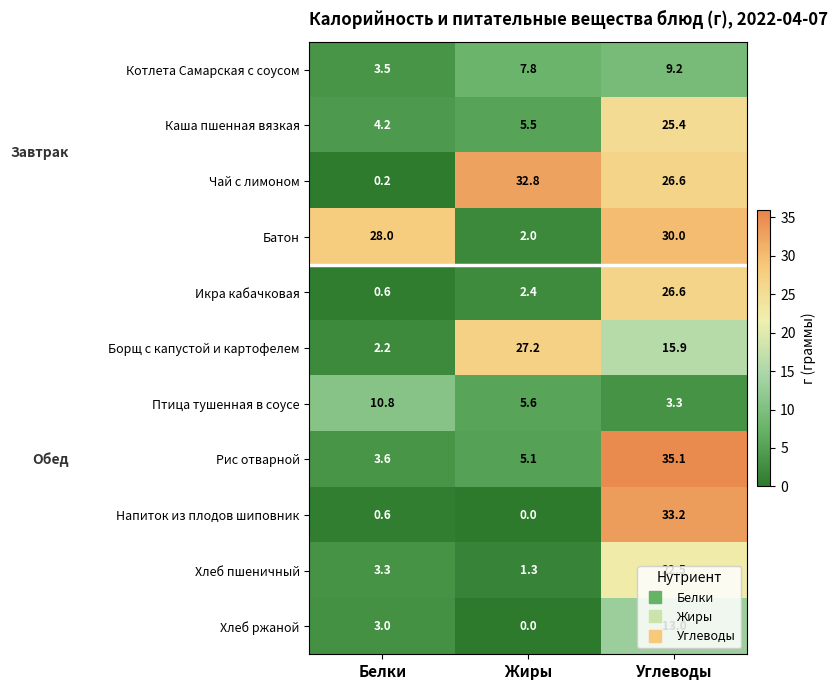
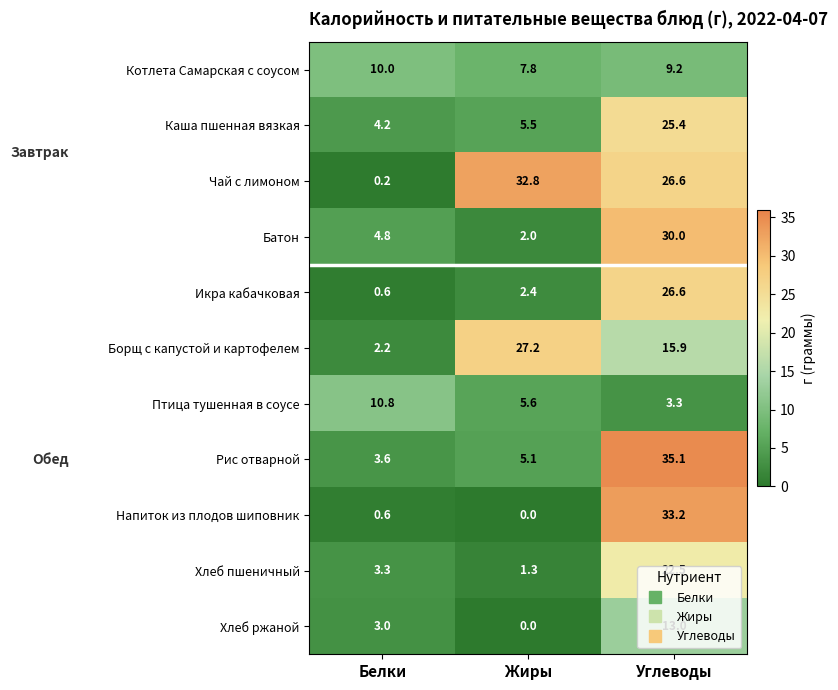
  {
    "Котлета Самарская с соусом": {
-     "Белки": 3.5,
+     "Белки": 10.0,
      "Жиры": 7.8,
      "Углеводы": 9.2
    },
    "Каша пшенная вязкая": {
      "Белки": 4.2,
      "Жиры": 5.5,
      "Углеводы": 25.4
    },
    "Чай с лимоном": {
      "Белки": 0.2,
      "Жиры": 32.8,
      "Углеводы": 26.6
    },
    "Батон": {
-     "Белки": 28.0,
+     "Белки": 4.8,
      "Жиры": 2.0,
      "Углеводы": 30.0
    },
    "Икра кабачковая": {
      "Белки": 0.6,
      "Жиры": 2.4,
      "Углеводы": 26.6
    },
    "Борщ с капустой и картофелем": {
      "Белки": 2.2,
      "Жиры": 27.2,
      "Углеводы": 15.9
    },
    "Птица тушенная в соусе": {
      "Белки": 10.8,
      "Жиры": 5.6,
      "Углеводы": 3.3
    },
    "Рис отварной": {
      "Белки": 3.6,
      "Жиры": 5.1,
      "Углеводы": 35.1
    },
    "Напиток из плодов шиповник": {
      "Белки": 0.6,
      "Жиры": 0.0,
      "Углеводы": 33.2
    },
    "Хлеб пшеничный": {
      "Белки": 3.3,
      "Жиры": 1.3
    },
    "Хлеб ржаной": {
      "Белки": 3.0,
      "Жиры": 0.0
    }
  }
